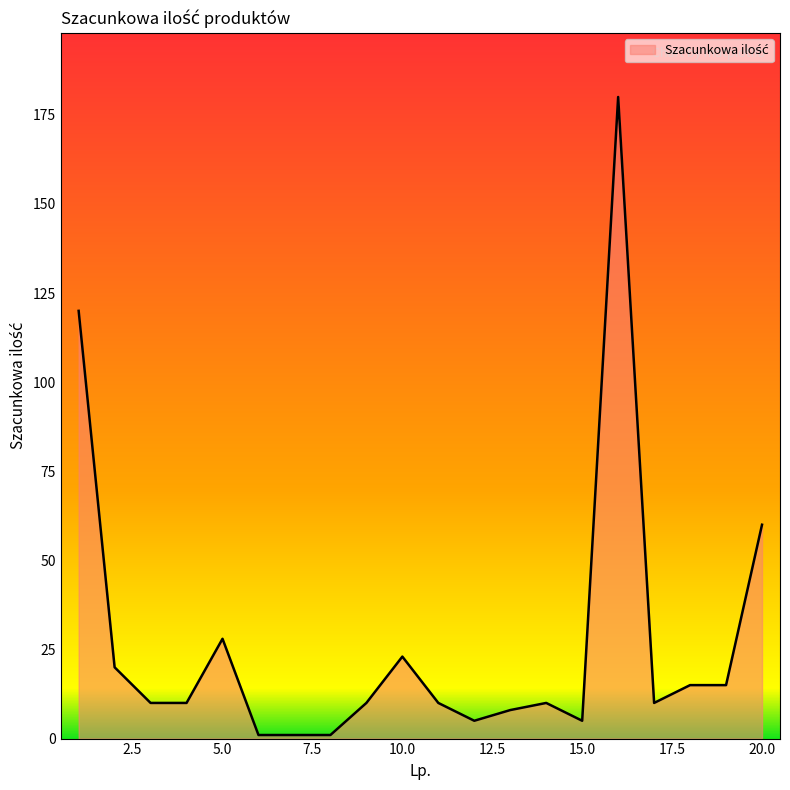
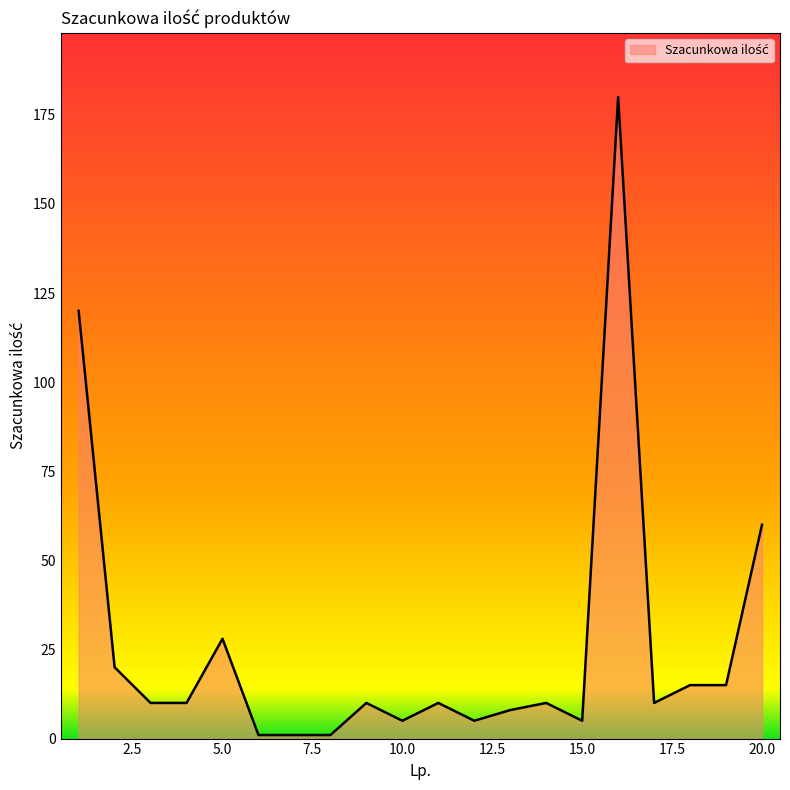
  {
    "5.0": 28,
-   "10.0": 23,
+   "10.0": 5,
    "15.0": 5,
    "20.0": 60
  }
